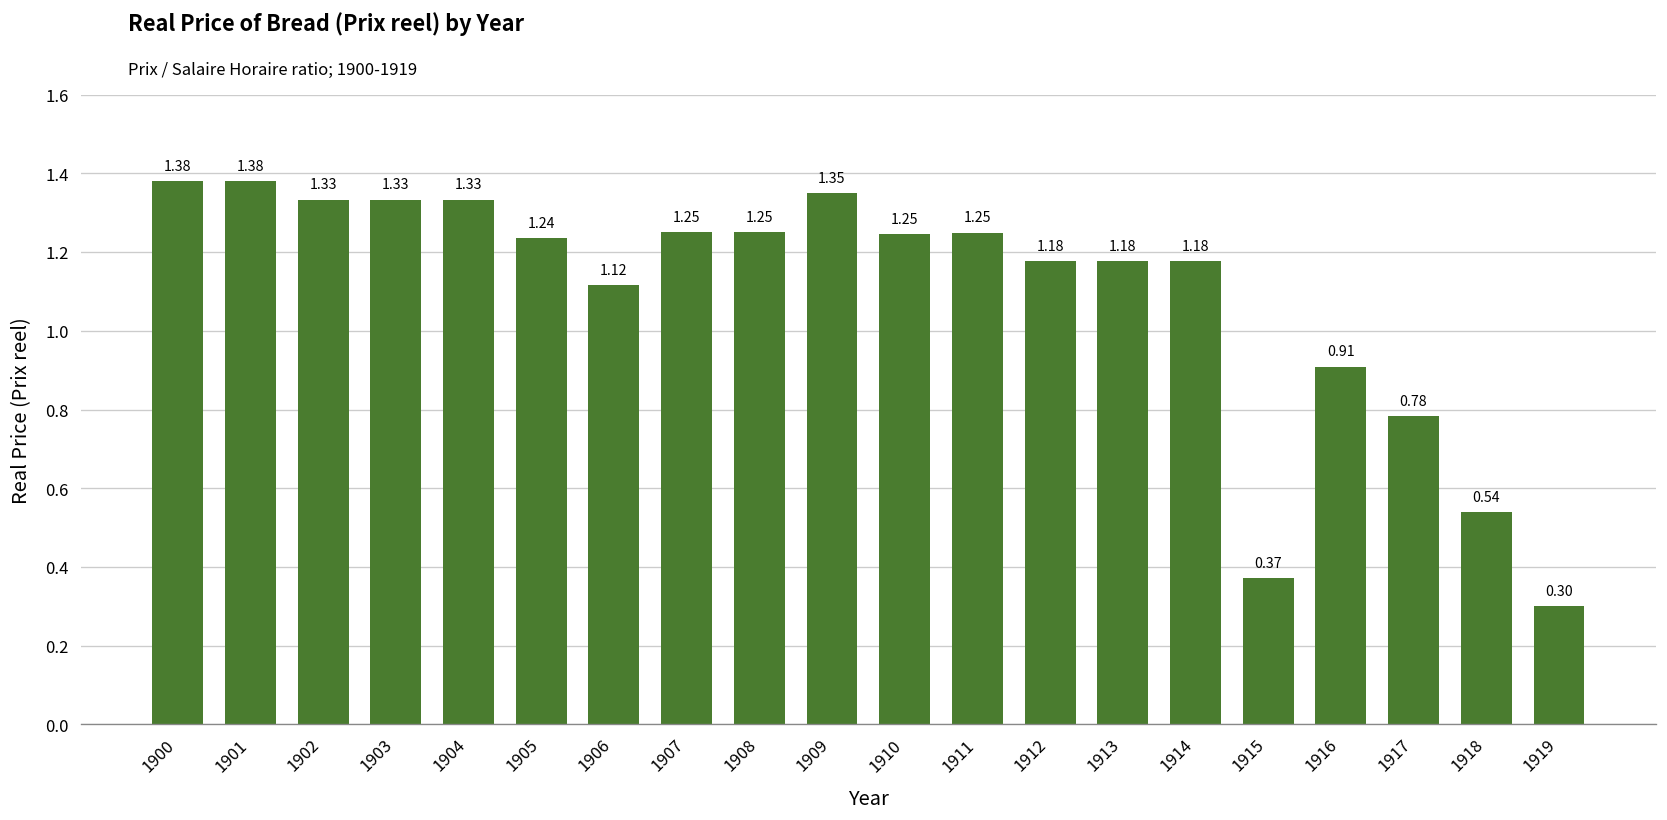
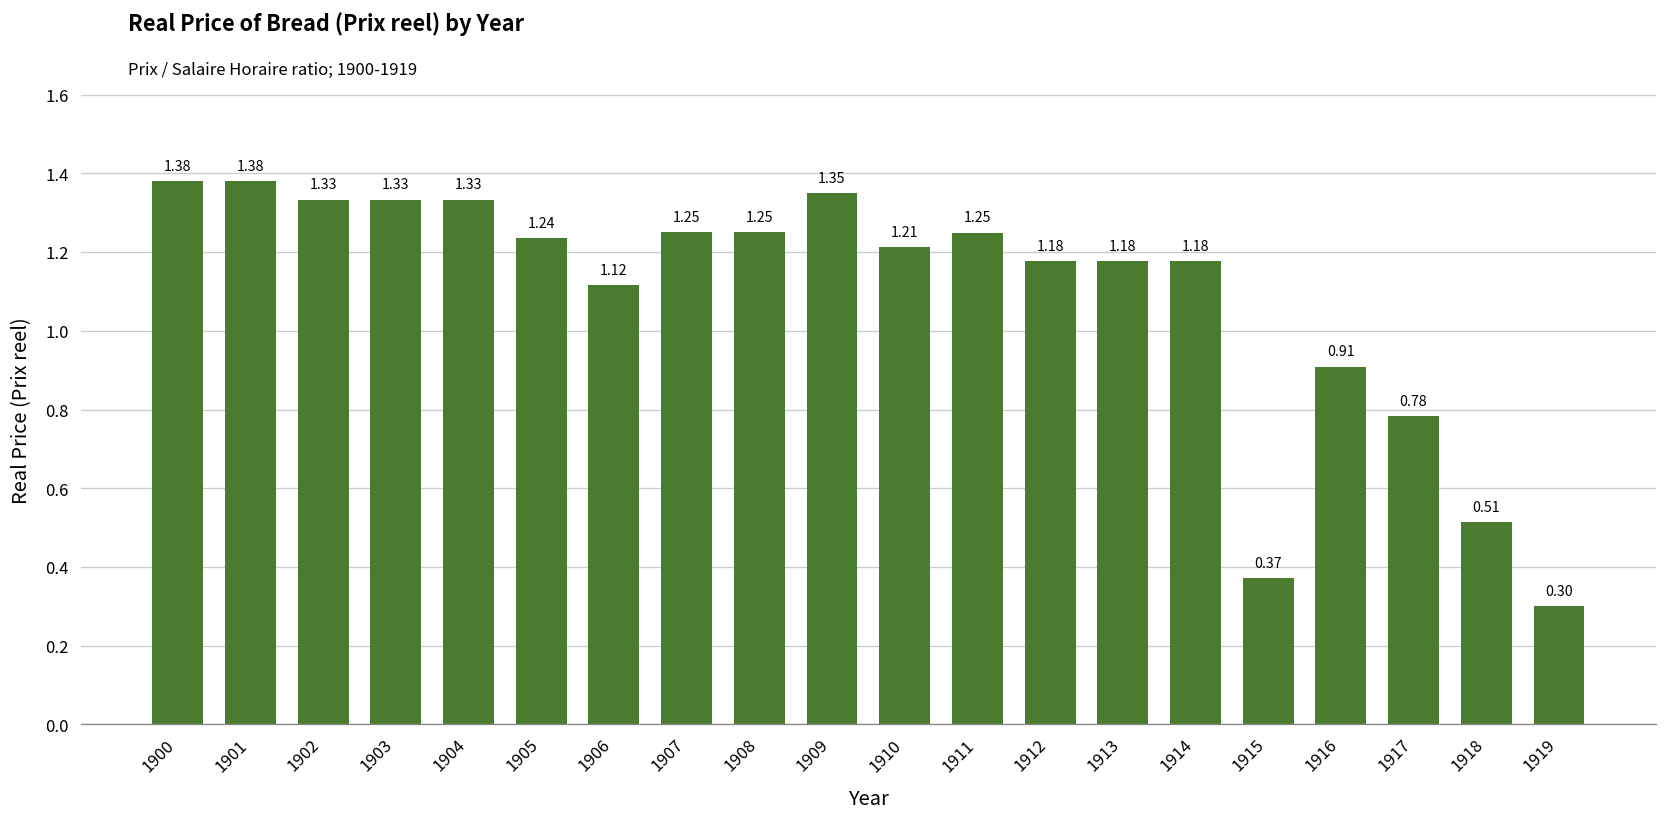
  {
    "1900": 1.38,
    "1901": 1.38,
    "1902": 1.33,
    "1903": 1.33,
    "1904": 1.33,
    "1905": 1.24,
    "1906": 1.12,
    "1907": 1.25,
    "1908": 1.25,
    "1909": 1.35,
-   "1910": 1.25,
+   "1910": 1.21,
    "1911": 1.25,
    "1912": 1.18,
    "1913": 1.18,
    "1914": 1.18,
    "1915": 0.37,
    "1916": 0.91,
    "1917": 0.78,
-   "1918": 0.54,
+   "1918": 0.51,
    "1919": 0.30
  }
